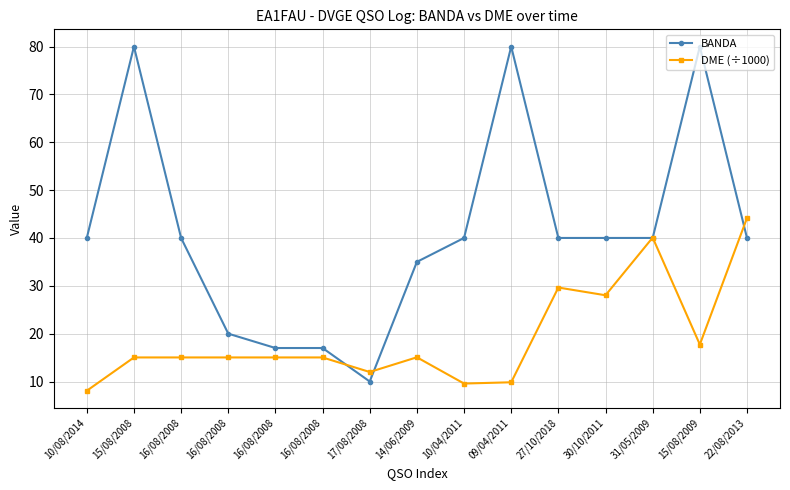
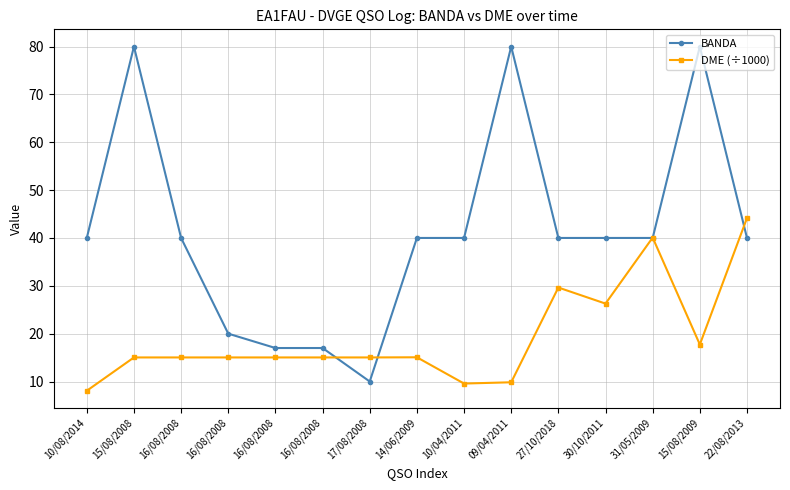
  {
    "BANDA": {
      "10/08/2014": 40,
      "15/08/2008": 80,
      "17/08/2008": 10,
-     "14/06/2009": 35,
+     "14/06/2009": 40,
      "10/04/2011": 40,
      "09/04/2011": 80,
      "27/10/2018": 40,
      "30/10/2011": 40,
      "22/08/2013": 40
    },
    "DME (÷1000)": {
      "10/08/2014": 8,
      "15/08/2008": 15,
-     "17/08/2008": 12,
+     "17/08/2008": 15,
      "14/06/2009": 15,
      "10/04/2011": 10,
      "09/04/2011": 10,
      "27/10/2018": 30,
-     "30/10/2011": 28,
+     "30/10/2011": 26,
      "15/08/2009": 18,
      "22/08/2013": 44
    }
  }
